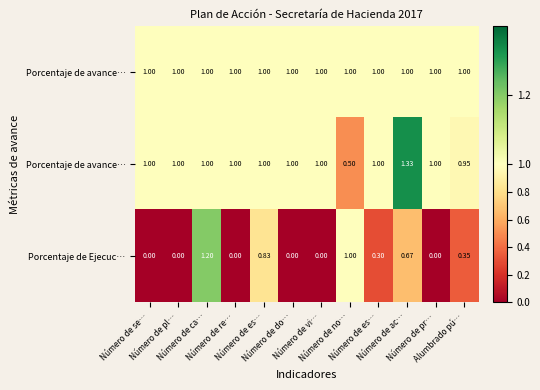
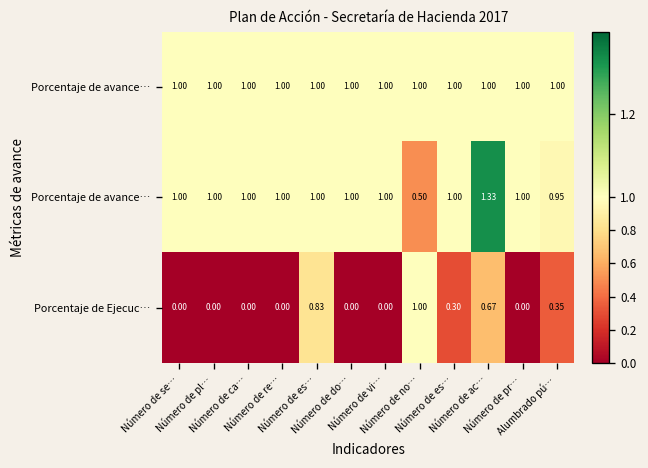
  {
    "Porcentaje de Ejecuc…": {
      "Número de se…": 0.00,
      "Número de pl…": 0.00,
-     "Número de ca…": 1.20,
+     "Número de ca…": 0.00,
      "Número de re…": 0.00,
      "Número de do…": 0.00,
      "Número de vi…": 0.00,
      "Número de no…": 1.00,
      "Número de ac…": 0.67,
      "Número de pr…": 0.00,
      "Alumbrado pú…": 0.35
    }
  }
